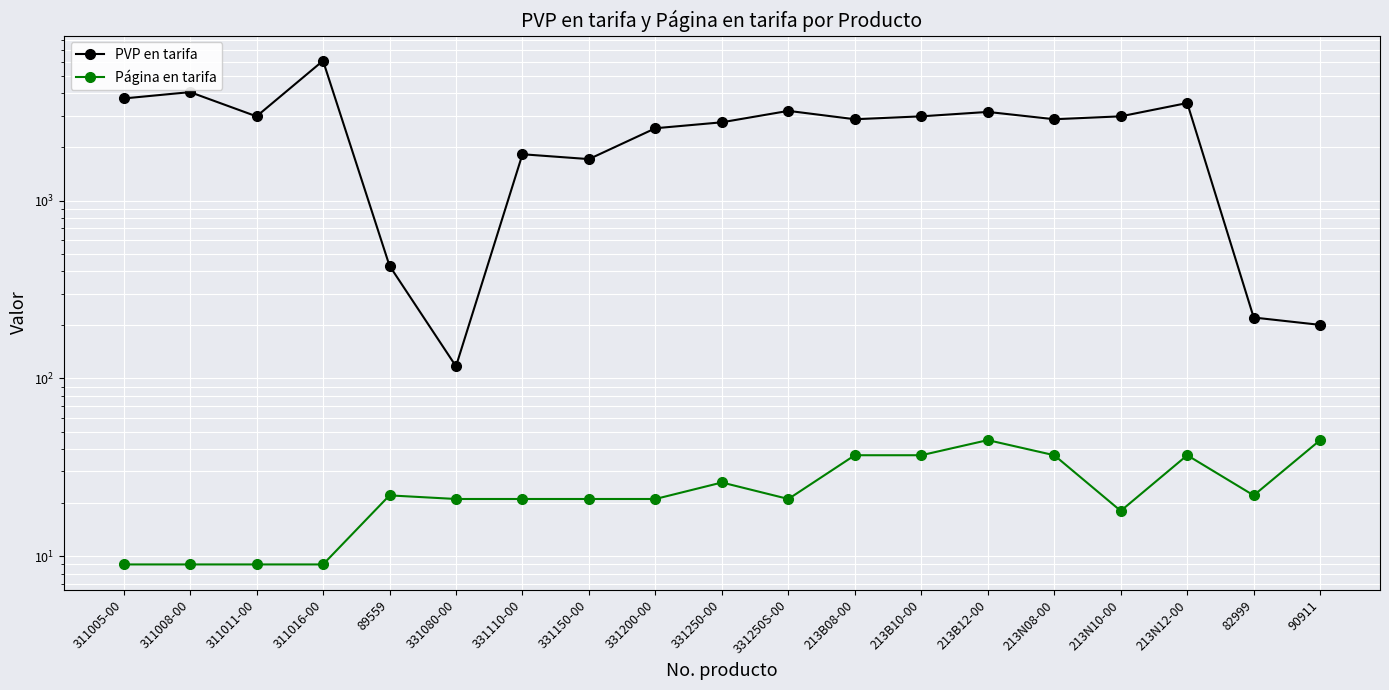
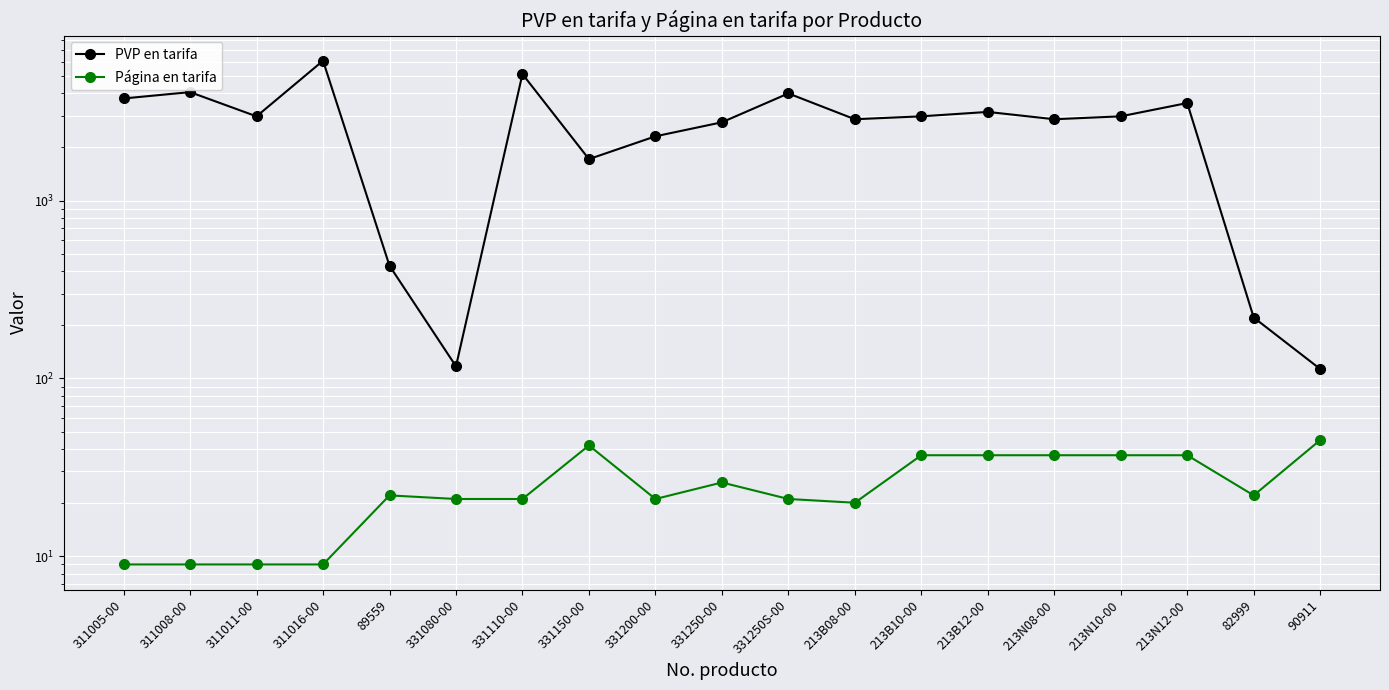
  {
    "PVP en tarifa": {
      "311005-00": 3700,
      "311008-00": 4100,
      "311011-00": 3000,
      "311016-00": 6100,
      "89559": 430,
      "331080-00": 120,
-     "331110-00": 1800,
+     "331110-00": 5100,
      "331150-00": 1700,
-     "331200-00": 2600,
+     "331200-00": 2300,
      "331250-00": 2800,
-     "331250S-00": 3200,
+     "331250S-00": 4000,
      "213B08-00": 2900,
      "213B10-00": 3000,
      "213B12-00": 3200,
      "213N08-00": 2900,
      "213N10-00": 3000,
      "213N12-00": 3500,
      "82999": 220,
-     "90911": 200
+     "90911": 110
    },
    "Página en tarifa": {
      "311005-00": 9,
      "311008-00": 9,
      "311011-00": 9,
      "311016-00": 9,
      "89559": 22,
      "331080-00": 21,
      "331110-00": 21,
-     "331150-00": 21,
+     "331150-00": 42,
      "331200-00": 21,
      "331250-00": 26,
      "331250S-00": 21,
-     "213B08-00": 37,
+     "213B08-00": 20,
      "213B10-00": 37,
-     "213B12-00": 45,
+     "213B12-00": 37,
      "213N08-00": 37,
-     "213N10-00": 18,
+     "213N10-00": 37,
      "213N12-00": 37,
      "82999": 22,
      "90911": 45
    }
  }
